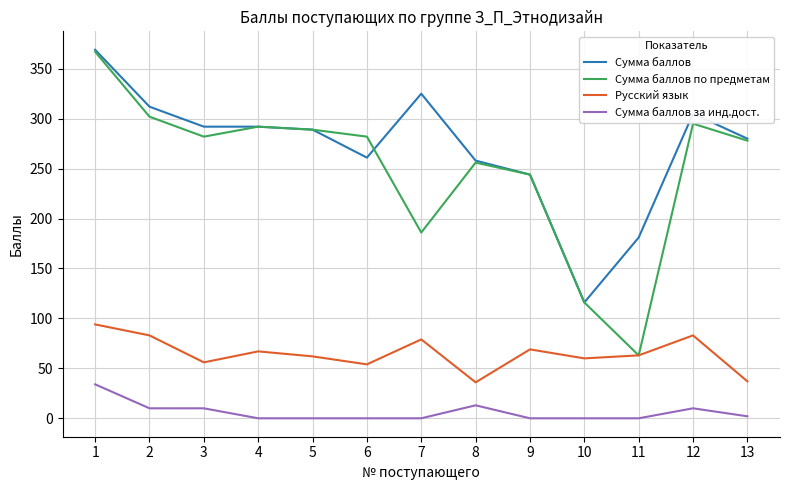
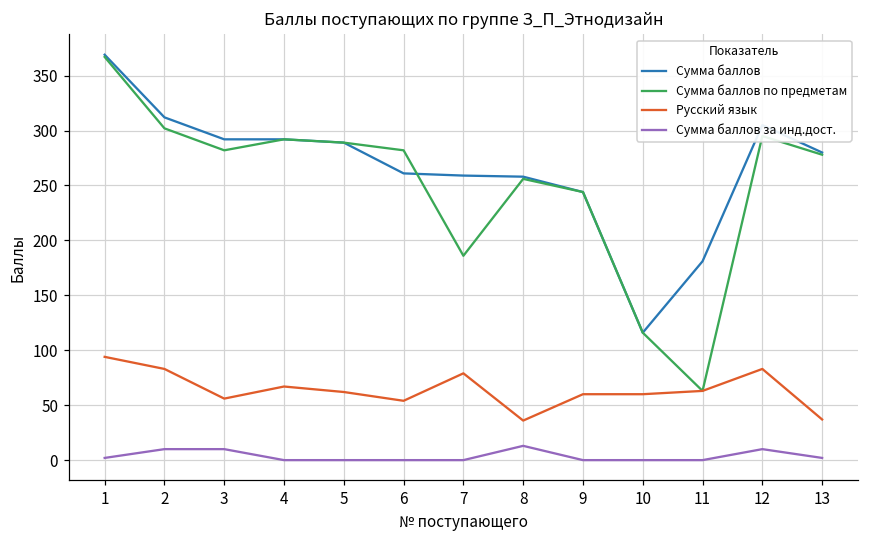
  {
    "Сумма баллов": {
      "2": 310,
      "3": 290,
      "6": 260,
-     "7": 330,
+     "7": 260,
      "11": 180
    },
    "Сумма баллов по предметам": {
      "2": 300,
      "3": 280,
      "6": 280,
      "7": 190,
      "12": 300
    },
    "Русский язык": {
      "1": 90,
      "2": 80,
      "3": 60,
      "4": 70,
      "5": 60,
      "6": 50,
      "7": 80,
      "8": 40,
-     "9": 70,
+     "9": 60,
      "10": 60,
      "12": 80,
      "13": 40
    },
    "Сумма баллов за инд.дост.": {
-     "1": 30,
+     "1": 0,
      "2": 10,
      "3": 10,
      "4": 0,
      "5": 0,
      "6": 0,
      "7": 0,
      "8": 10,
      "9": 0,
      "10": 0,
      "11": 0,
      "12": 10,
      "13": 0
    }
  }
